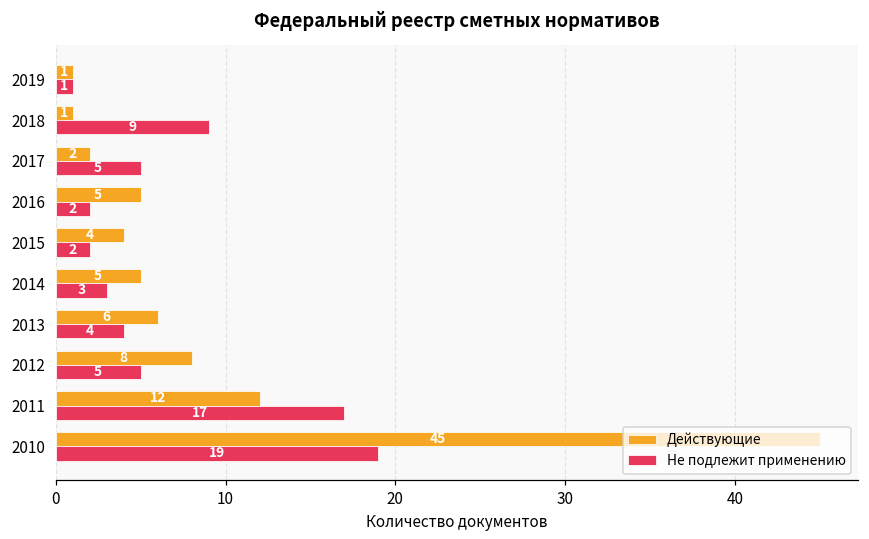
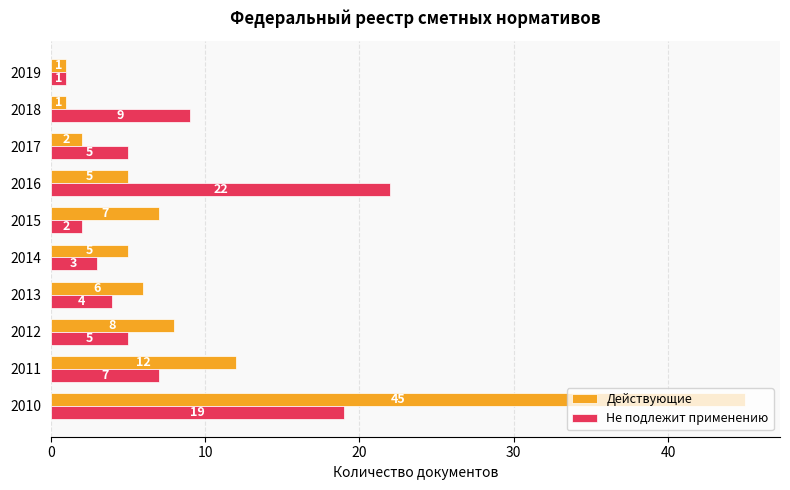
  {
    "Действующие": {
      "2019": 1,
      "2018": 1,
      "2017": 2,
      "2016": 5,
-     "2015": 4,
+     "2015": 7,
      "2014": 5,
      "2013": 6,
      "2012": 8,
      "2011": 12
    },
    "Не подлежит применению": {
      "2019": 1,
      "2018": 9,
      "2017": 5,
-     "2016": 2,
+     "2016": 22,
      "2015": 2,
      "2014": 3,
      "2013": 4,
      "2012": 5,
-     "2011": 17,
+     "2011": 7,
      "2010": 19
    }
  }
